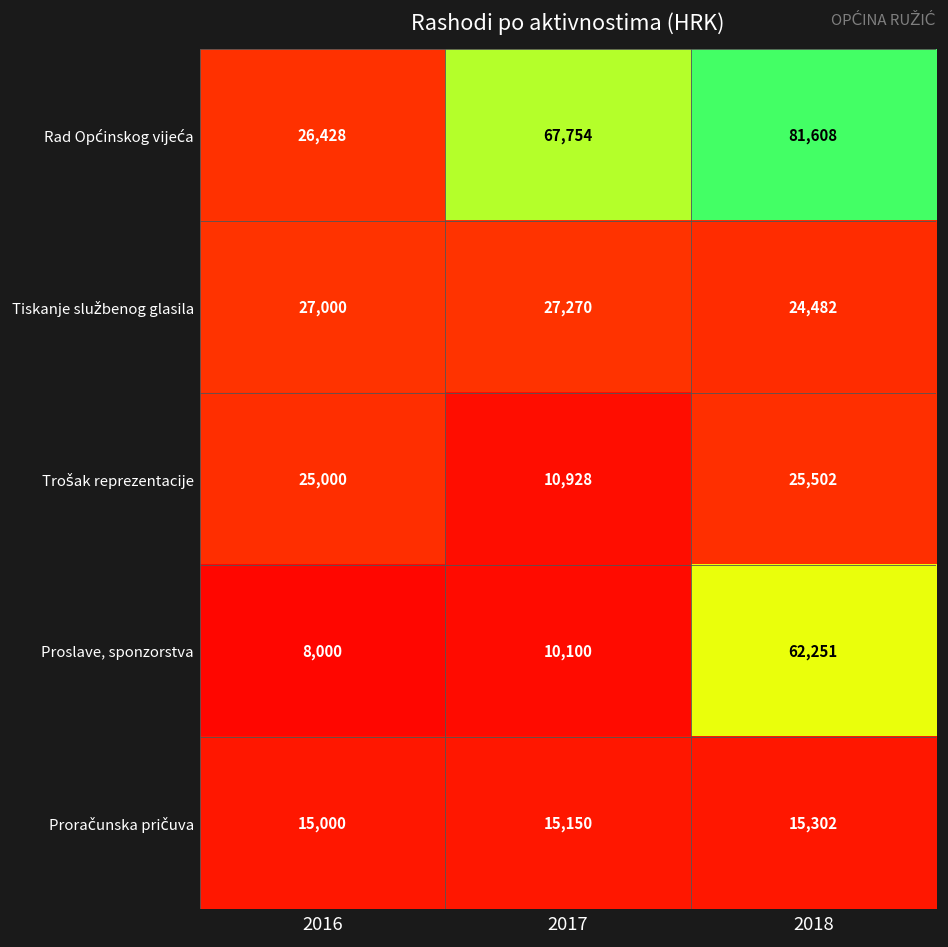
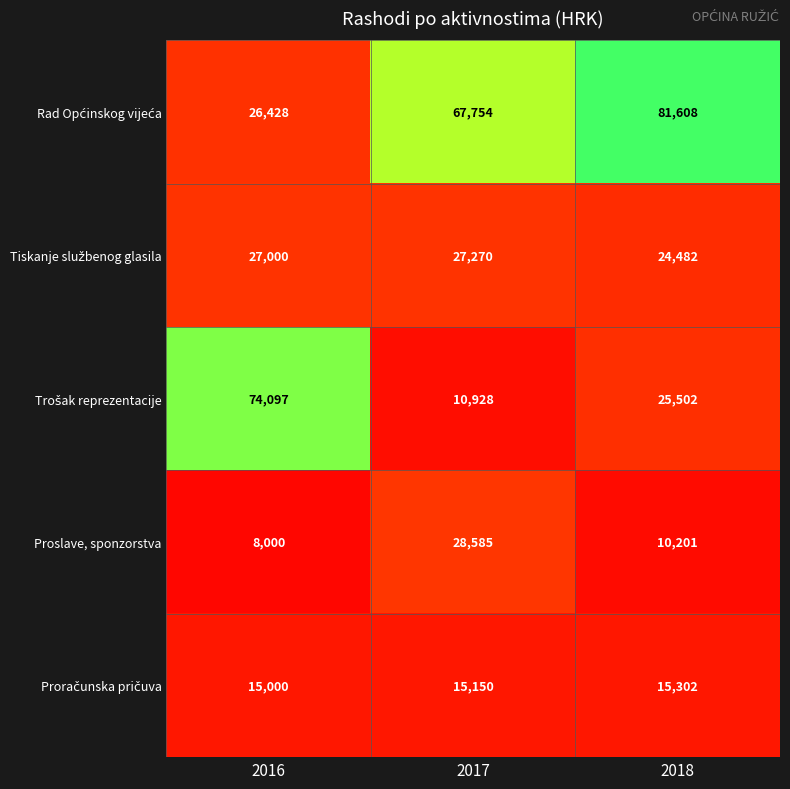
  {
    "Rad Općinskog vijeća": {
      "2016": "26,428",
      "2017": "67,754",
      "2018": "81,608"
    },
    "Tiskanje službenog glasila": {
      "2016": "27,000",
      "2017": "27,270",
      "2018": "24,482"
    },
    "Trošak reprezentacije": {
-     "2016": "25,000",
+     "2016": "74,097",
      "2017": "10,928",
      "2018": "25,502"
    },
    "Proslave, sponzorstva": {
      "2016": "8,000",
-     "2017": "10,100",
-     "2018": "62,251"
+     "2017": "28,585",
+     "2018": "10,201"
    },
    "Proračunska pričuva": {
      "2016": "15,000",
      "2017": "15,150",
      "2018": "15,302"
    }
  }
